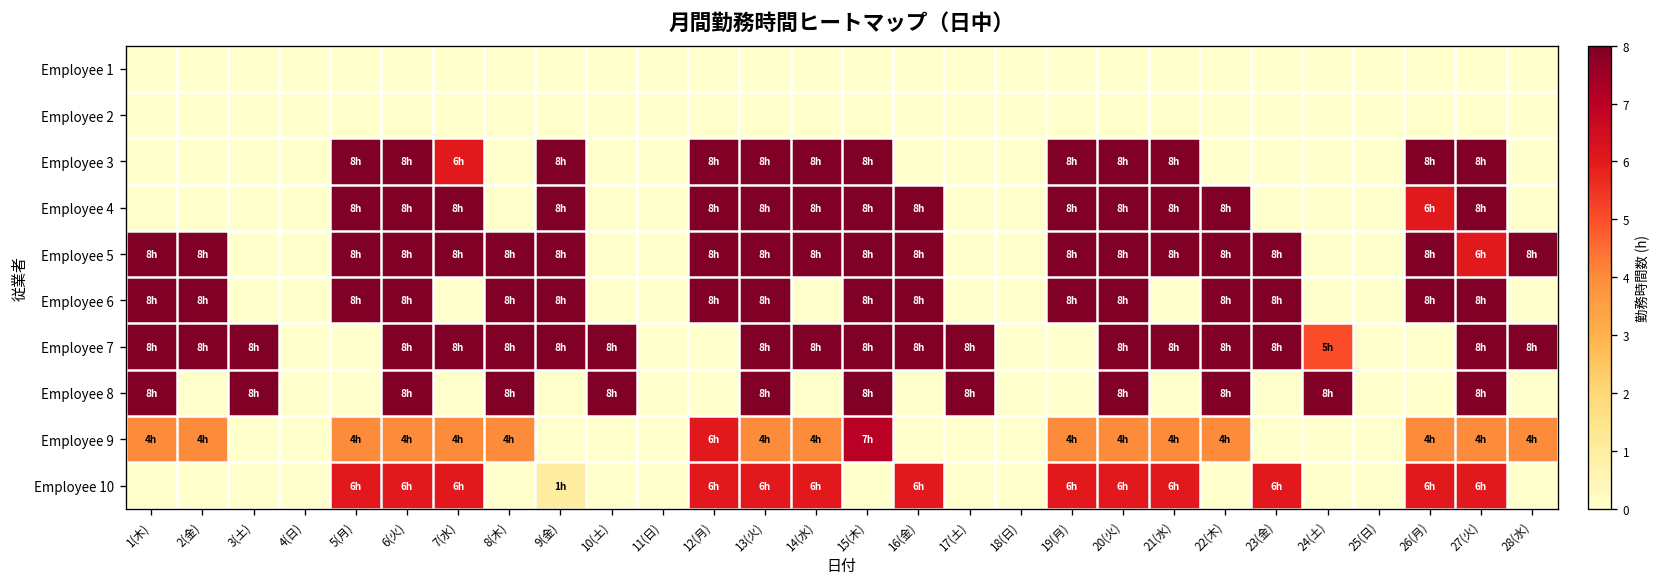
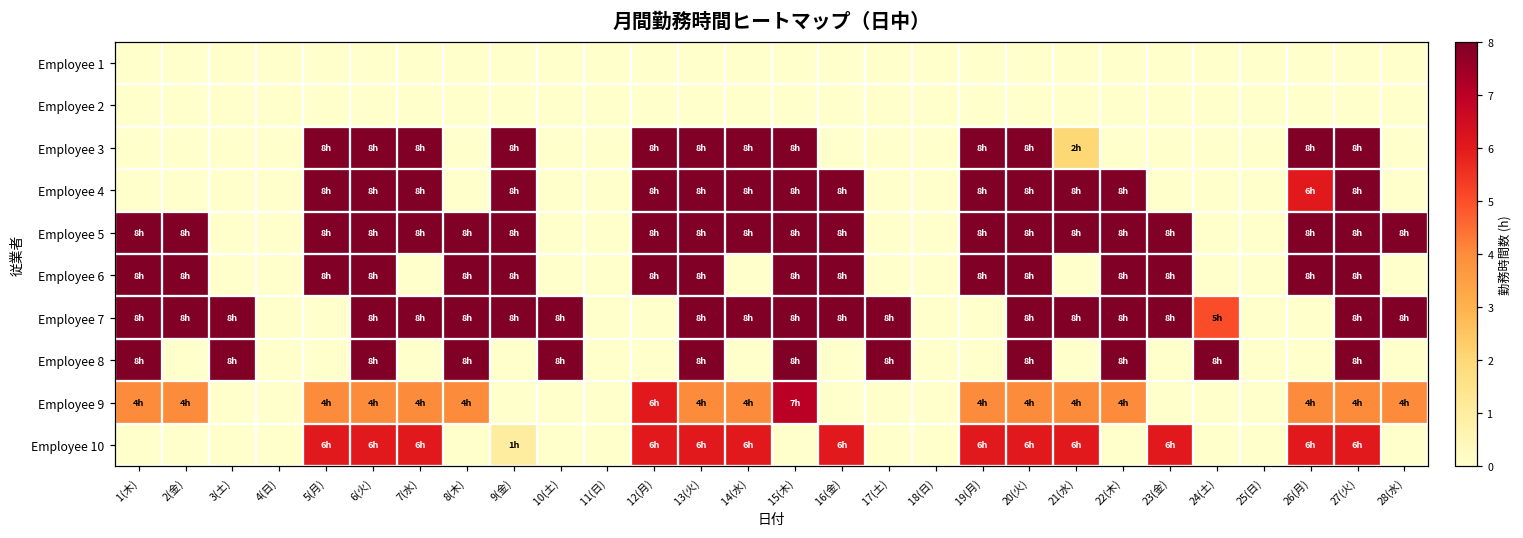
  {
    "Employee 3": {
      "5(月)": "8h",
      "6(火)": "8h",
-     "7(水)": "6h",
+     "7(水)": "8h",
      "9(金)": "8h",
      "12(月)": "8h",
      "13(火)": "8h",
      "14(水)": "8h",
      "15(木)": "8h",
      "19(月)": "8h",
      "20(火)": "8h",
-     "21(水)": "8h",
+     "21(水)": "2h",
      "26(月)": "8h",
      "27(火)": "8h"
    },
    "Employee 4": {
      "5(月)": "8h",
      "6(火)": "8h",
      "7(水)": "8h",
      "9(金)": "8h",
      "12(月)": "8h",
      "13(火)": "8h",
      "14(水)": "8h",
      "15(木)": "8h",
      "16(金)": "8h",
      "19(月)": "8h",
      "20(火)": "8h",
      "21(水)": "8h",
      "22(木)": "8h",
      "26(月)": "6h",
      "27(火)": "8h"
    },
    "Employee 5": {
      "1(木)": "8h",
      "2(金)": "8h",
      "5(月)": "8h",
      "6(火)": "8h",
      "7(水)": "8h",
      "8(木)": "8h",
      "9(金)": "8h",
      "12(月)": "8h",
      "13(火)": "8h",
      "14(水)": "8h",
      "15(木)": "8h",
      "16(金)": "8h",
      "19(月)": "8h",
      "20(火)": "8h",
      "21(水)": "8h",
      "22(木)": "8h",
      "23(金)": "8h",
      "26(月)": "8h",
-     "27(火)": "6h",
+     "27(火)": "8h",
      "28(水)": "8h"
    },
    "Employee 6": {
      "1(木)": "8h",
      "2(金)": "8h",
      "5(月)": "8h",
      "6(火)": "8h",
      "8(木)": "8h",
      "9(金)": "8h",
      "12(月)": "8h",
      "13(火)": "8h",
      "15(木)": "8h",
      "16(金)": "8h",
      "19(月)": "8h",
      "20(火)": "8h",
      "22(木)": "8h",
      "23(金)": "8h",
      "26(月)": "8h",
      "27(火)": "8h"
    },
    "Employee 7": {
      "1(木)": "8h",
      "2(金)": "8h",
      "3(土)": "8h",
      "6(火)": "8h",
      "7(水)": "8h",
      "8(木)": "8h",
      "9(金)": "8h",
      "10(土)": "8h",
      "13(火)": "8h",
      "14(水)": "8h",
      "15(木)": "8h",
      "16(金)": "8h",
      "17(土)": "8h",
      "20(火)": "8h",
      "21(水)": "8h",
      "22(木)": "8h",
      "23(金)": "8h",
      "24(土)": "5h",
      "27(火)": "8h",
      "28(水)": "8h"
    },
    "Employee 8": {
      "1(木)": "8h",
      "3(土)": "8h",
      "6(火)": "8h",
      "8(木)": "8h",
      "10(土)": "8h",
      "13(火)": "8h",
      "15(木)": "8h",
      "17(土)": "8h",
      "20(火)": "8h",
      "22(木)": "8h",
      "24(土)": "8h",
      "27(火)": "8h"
    },
    "Employee 9": {
      "1(木)": "4h",
      "2(金)": "4h",
      "5(月)": "4h",
      "6(火)": "4h",
      "7(水)": "4h",
      "8(木)": "4h",
      "12(月)": "6h",
      "13(火)": "4h",
      "14(水)": "4h",
      "15(木)": "7h",
      "19(月)": "4h",
      "20(火)": "4h",
      "21(水)": "4h",
      "22(木)": "4h",
      "26(月)": "4h",
      "27(火)": "4h",
      "28(水)": "4h"
    },
    "Employee 10": {
      "5(月)": "6h",
      "6(火)": "6h",
      "7(水)": "6h",
      "9(金)": "1h",
      "12(月)": "6h",
      "13(火)": "6h",
      "14(水)": "6h",
      "16(金)": "6h",
      "19(月)": "6h",
      "20(火)": "6h",
      "21(水)": "6h",
      "23(金)": "6h",
      "26(月)": "6h",
      "27(火)": "6h"
    }
  }
